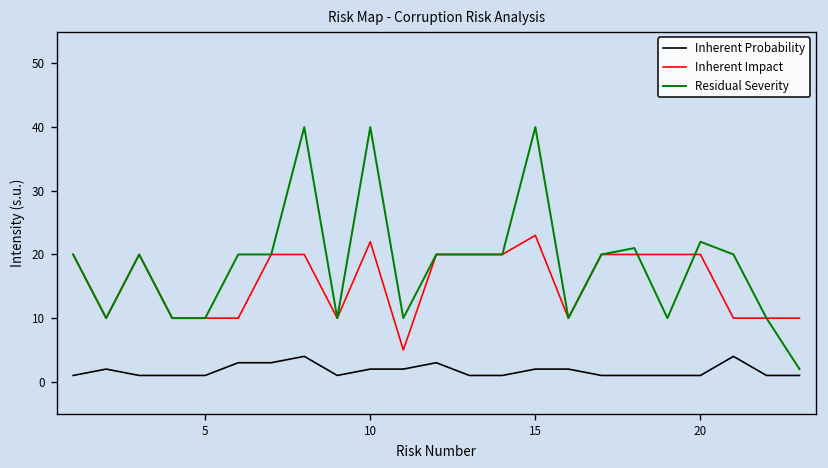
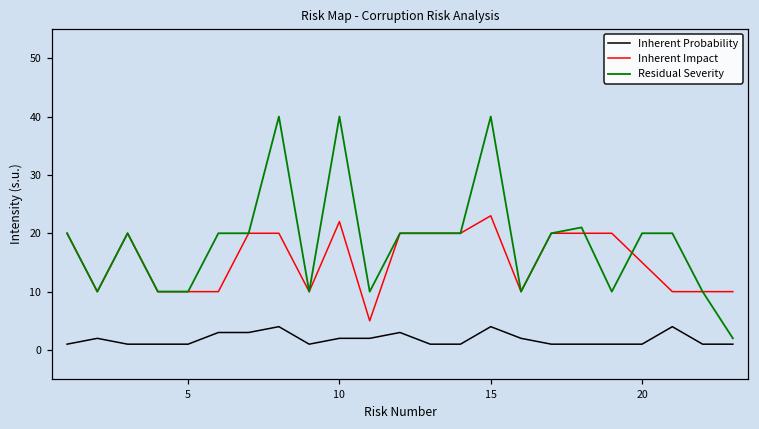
  {
    "Inherent Probability": {
      "5": 1,
      "10": 2,
-     "15": 2,
+     "15": 4,
      "20": 1
    },
    "Inherent Impact": {
      "10": 22,
      "15": 23,
-     "20": 20
+     "20": 15
    },
    "Residual Severity": {
      "10": 40,
      "15": 40,
-     "20": 22
+     "20": 20
    }
  }
